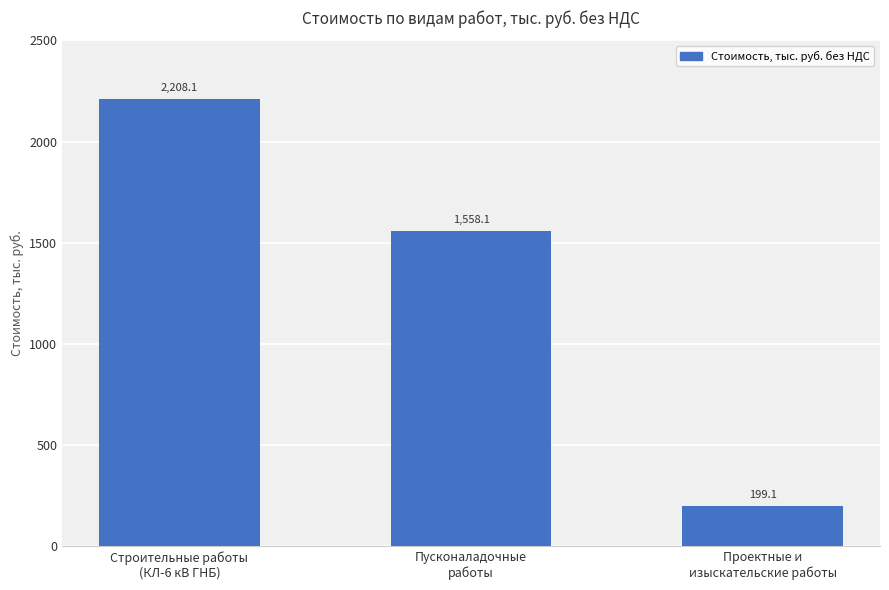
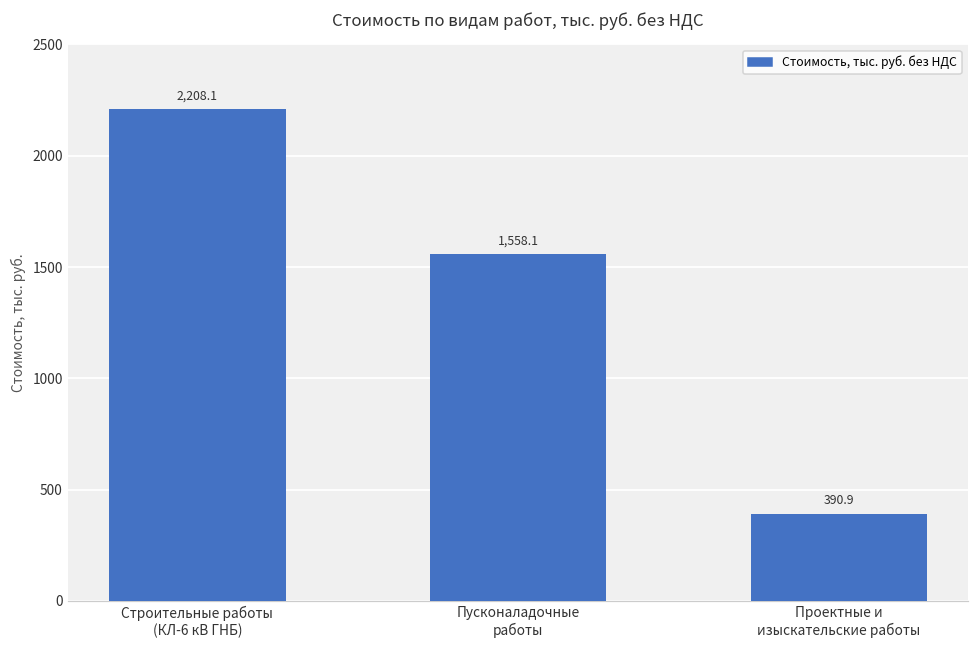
  {
    "Строительные работы (КЛ-6 кВ ГНБ)": "2,208.1",
    "Пусконаладочные работы": "1,558.1",
-   "Проектные и изыскательские работы": "199.1"
+   "Проектные и изыскательские работы": "390.9"
  }
